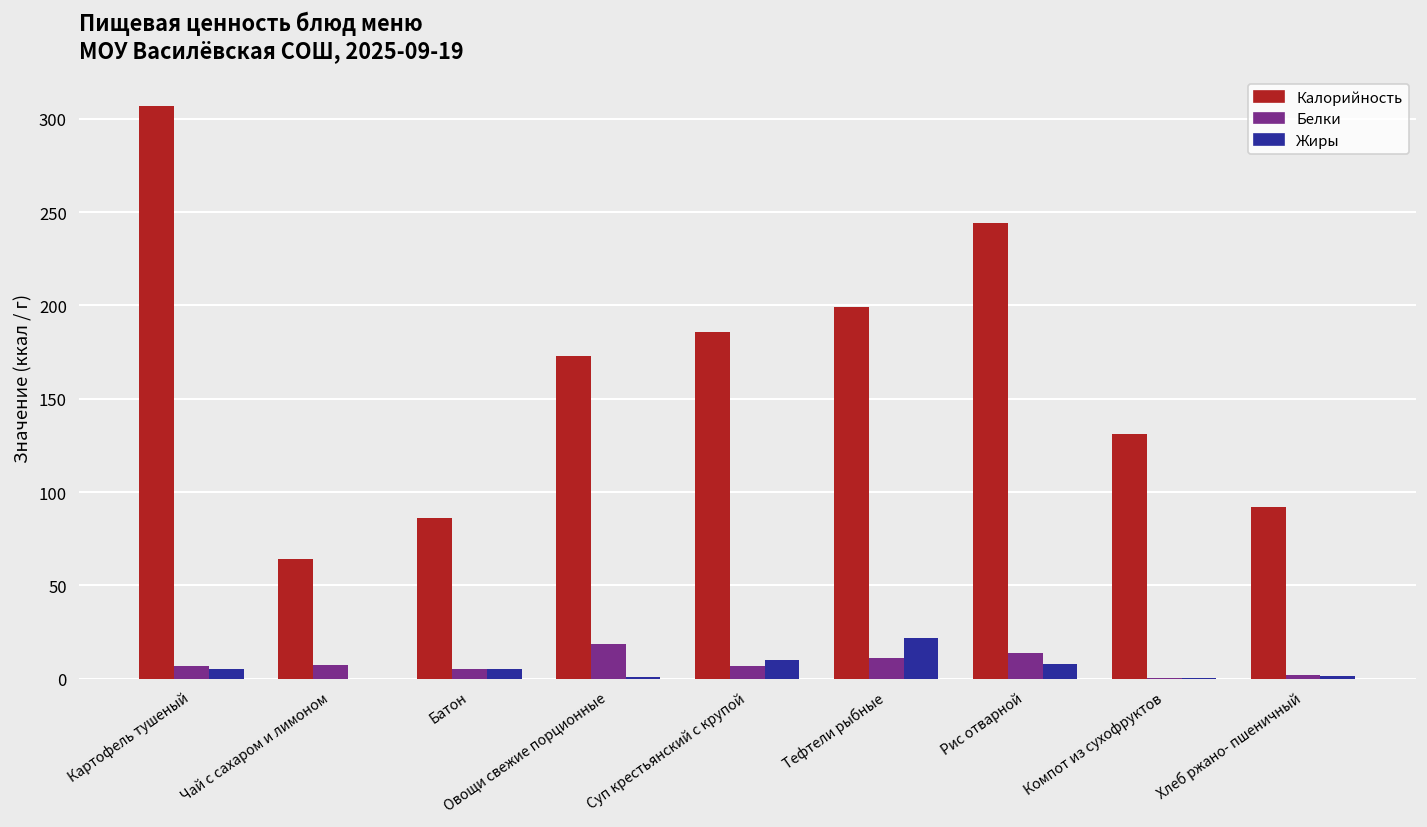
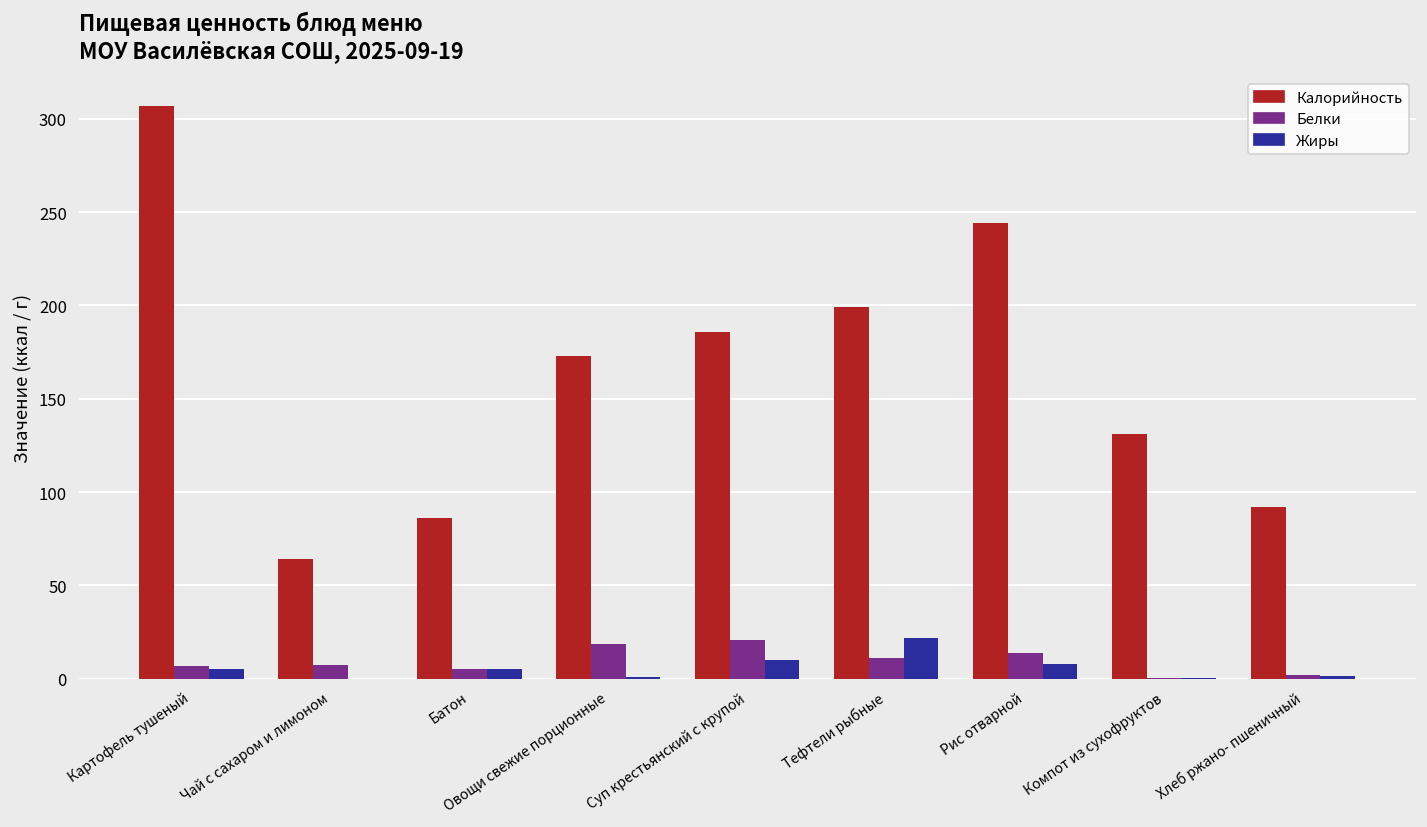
  {
    "Калорийность": {
      "Картофель тушеный": 307,
      "Чай с сахаром и лимоном": 64,
      "Батон": 86,
      "Овощи свежие порционные": 173,
      "Суп крестьянский с крупой": 186,
      "Тефтели рыбные": 199,
      "Рис отварной": 244,
      "Компот из сухофруктов": 131,
      "Хлеб ржано- пшеничный": 92
    },
    "Белки": {
      "Картофель тушеный": 7,
      "Чай с сахаром и лимоном": 7,
      "Батон": 5,
      "Овощи свежие порционные": 19,
-     "Суп крестьянский с крупой": 7,
+     "Суп крестьянский с крупой": 21,
      "Тефтели рыбные": 11,
      "Рис отварной": 14,
      "Хлеб ржано- пшеничный": 2
    },
    "Жиры": {
      "Картофель тушеный": 5,
      "Батон": 5,
      "Суп крестьянский с крупой": 10,
      "Тефтели рыбные": 22,
      "Рис отварной": 8
    }
  }
